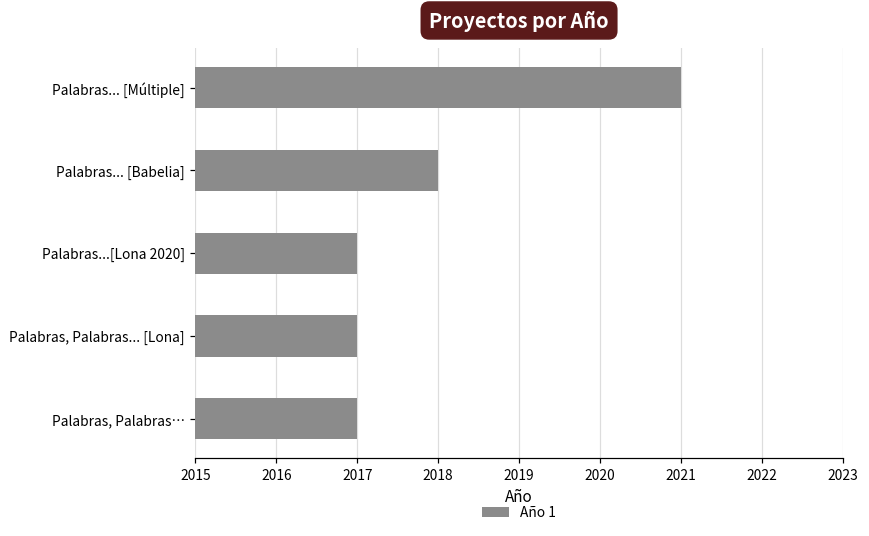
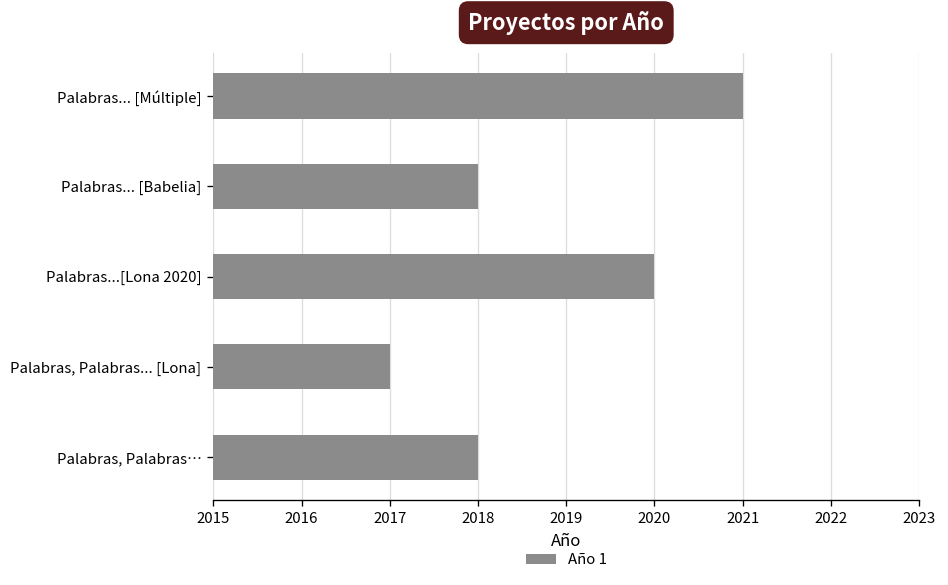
  {
    "Palabras... [Múltiple]": 2021,
    "Palabras... [Babelia]": 2018,
-   "Palabras...[Lona 2020]": 2017,
+   "Palabras...[Lona 2020]": 2020,
    "Palabras, Palabras... [Lona]": 2017,
-   "Palabras, Palabras…": 2017
+   "Palabras, Palabras…": 2018
  }
